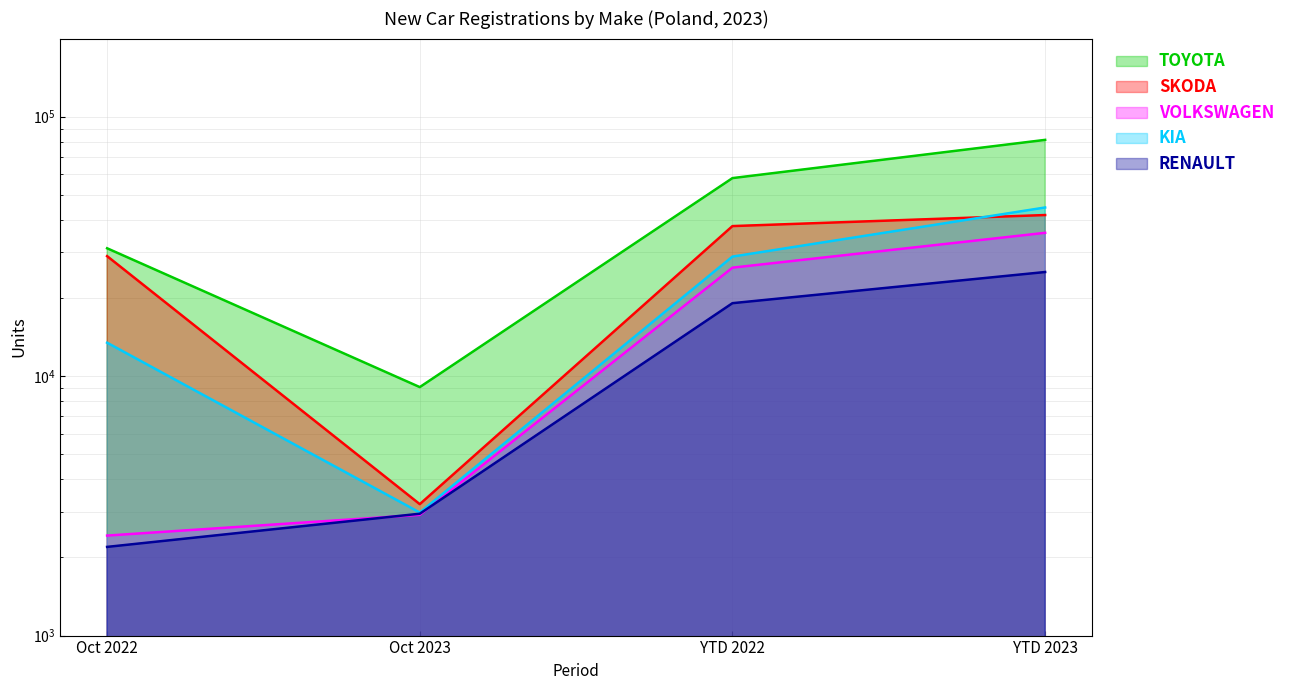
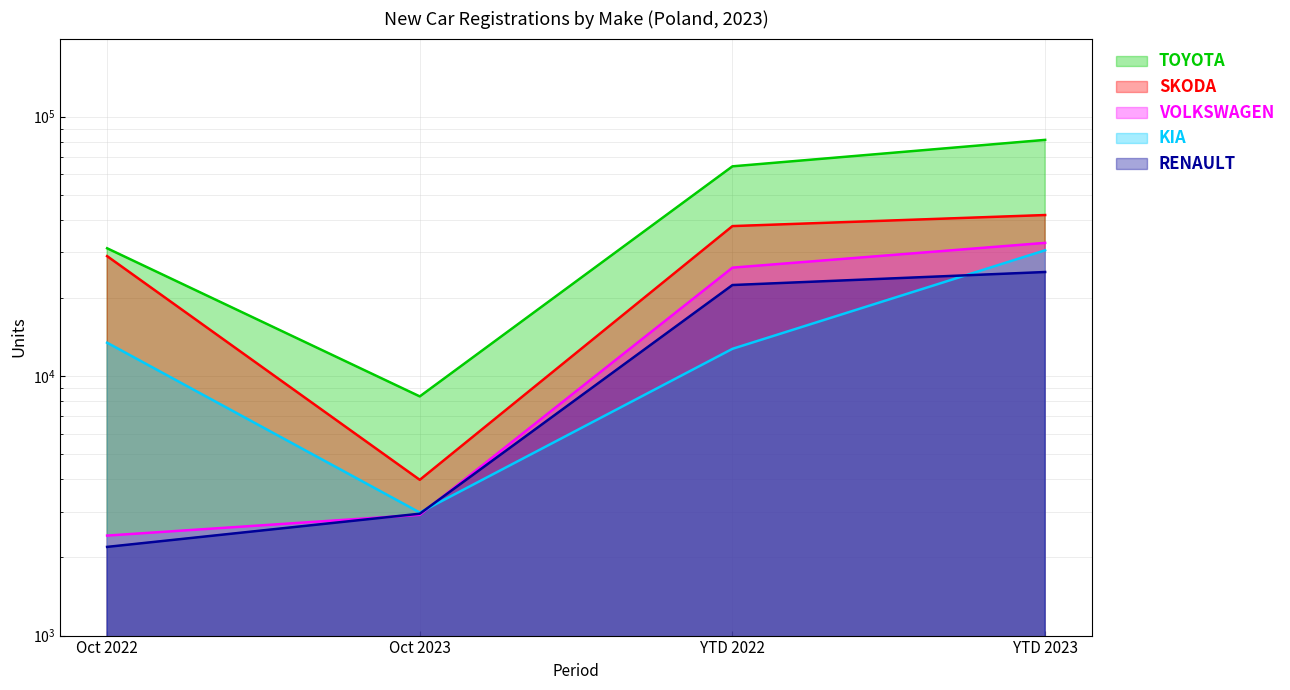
  {
    "TOYOTA": {
      "Oct 2022": 31000,
-     "Oct 2023": 9100,
-     "YTD 2022": 58000,
+     "Oct 2023": 8400,
+     "YTD 2022": 64000,
      "YTD 2023": 81000
    },
    "SKODA": {
      "Oct 2022": 29000,
-     "Oct 2023": 3200,
+     "Oct 2023": 4000,
      "YTD 2022": 38000,
      "YTD 2023": 42000
    },
    "VOLKSWAGEN": {
      "Oct 2022": 2400,
      "YTD 2022": 26000,
-     "YTD 2023": 36000
+     "YTD 2023": 33000
    },
    "KIA": {
      "Oct 2022": 13000,
-     "YTD 2022": 29000,
-     "YTD 2023": 45000
+     "YTD 2022": 13000,
+     "YTD 2023": 31000
    },
    "RENAULT": {
      "Oct 2022": 2200,
-     "YTD 2022": 19000,
+     "YTD 2022": 22000,
      "YTD 2023": 25000
    }
  }
